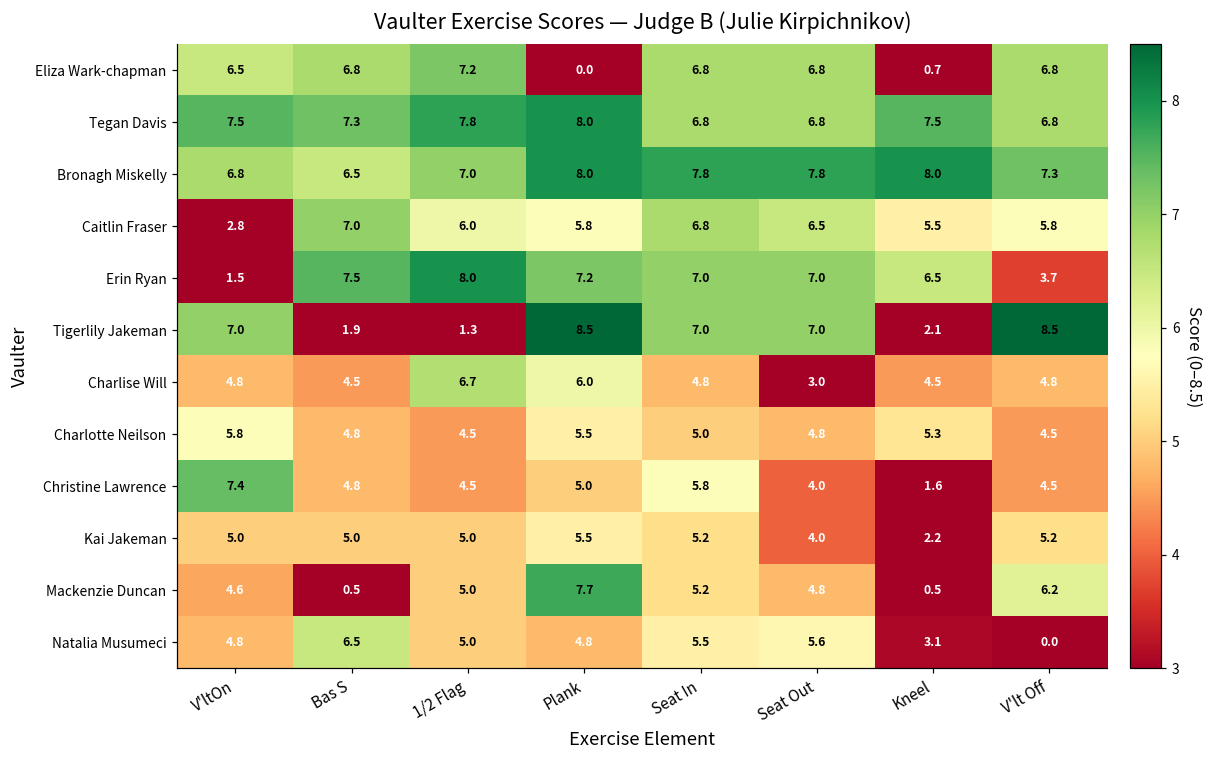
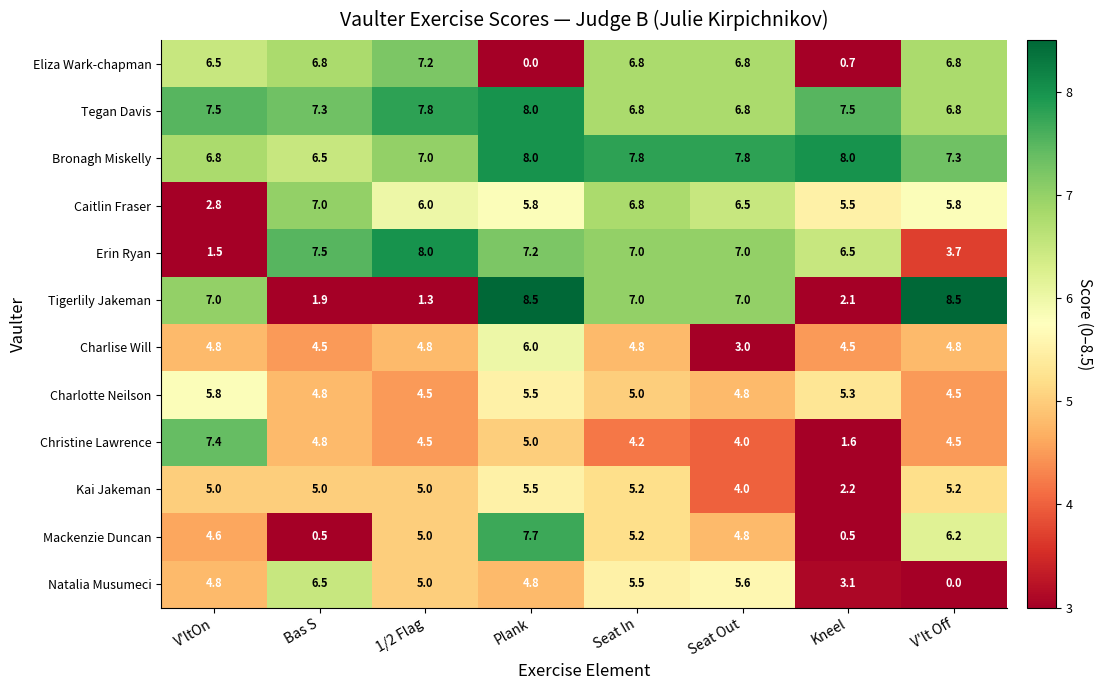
  {
    "Eliza Wark-chapman": {
      "V'ltOn": 6.5,
      "Bas S": 6.8,
      "1/2 Flag": 7.2,
      "Plank": 0.0,
      "Seat In": 6.8,
      "Seat Out": 6.8,
      "Kneel": 0.7,
      "V'lt Off": 6.8
    },
    "Tegan Davis": {
      "V'ltOn": 7.5,
      "Bas S": 7.3,
      "1/2 Flag": 7.8,
      "Plank": 8.0,
      "Seat In": 6.8,
      "Seat Out": 6.8,
      "Kneel": 7.5,
      "V'lt Off": 6.8
    },
    "Bronagh Miskelly": {
      "V'ltOn": 6.8,
      "Bas S": 6.5,
      "1/2 Flag": 7.0,
      "Plank": 8.0,
      "Seat In": 7.8,
      "Seat Out": 7.8,
      "Kneel": 8.0,
      "V'lt Off": 7.3
    },
    "Caitlin Fraser": {
      "V'ltOn": 2.8,
      "Bas S": 7.0,
      "1/2 Flag": 6.0,
      "Plank": 5.8,
      "Seat In": 6.8,
      "Seat Out": 6.5,
      "Kneel": 5.5,
      "V'lt Off": 5.8
    },
    "Erin Ryan": {
      "V'ltOn": 1.5,
      "Bas S": 7.5,
      "1/2 Flag": 8.0,
      "Plank": 7.2,
      "Seat In": 7.0,
      "Seat Out": 7.0,
      "Kneel": 6.5,
      "V'lt Off": 3.7
    },
    "Tigerlily Jakeman": {
      "V'ltOn": 7.0,
      "Bas S": 1.9,
      "1/2 Flag": 1.3,
      "Plank": 8.5,
      "Seat In": 7.0,
      "Seat Out": 7.0,
      "Kneel": 2.1,
      "V'lt Off": 8.5
    },
    "Charlise Will": {
      "V'ltOn": 4.8,
      "Bas S": 4.5,
-     "1/2 Flag": 6.7,
+     "1/2 Flag": 4.8,
      "Plank": 6.0,
      "Seat In": 4.8,
      "Seat Out": 3.0,
      "Kneel": 4.5,
      "V'lt Off": 4.8
    },
    "Charlotte Neilson": {
      "V'ltOn": 5.8,
      "Bas S": 4.8,
      "1/2 Flag": 4.5,
      "Plank": 5.5,
      "Seat In": 5.0,
      "Seat Out": 4.8,
      "Kneel": 5.3,
      "V'lt Off": 4.5
    },
    "Christine Lawrence": {
      "V'ltOn": 7.4,
      "Bas S": 4.8,
      "1/2 Flag": 4.5,
      "Plank": 5.0,
-     "Seat In": 5.8,
+     "Seat In": 4.2,
      "Seat Out": 4.0,
      "Kneel": 1.6,
      "V'lt Off": 4.5
    },
    "Kai Jakeman": {
      "V'ltOn": 5.0,
      "Bas S": 5.0,
      "1/2 Flag": 5.0,
      "Plank": 5.5,
      "Seat In": 5.2,
      "Seat Out": 4.0,
      "Kneel": 2.2,
      "V'lt Off": 5.2
    },
    "Mackenzie Duncan": {
      "V'ltOn": 4.6,
      "Bas S": 0.5,
      "1/2 Flag": 5.0,
      "Plank": 7.7,
      "Seat In": 5.2,
      "Seat Out": 4.8,
      "Kneel": 0.5,
      "V'lt Off": 6.2
    },
    "Natalia Musumeci": {
      "V'ltOn": 4.8,
      "Bas S": 6.5,
      "1/2 Flag": 5.0,
      "Plank": 4.8,
      "Seat In": 5.5,
      "Seat Out": 5.6,
      "Kneel": 3.1,
      "V'lt Off": 0.0
    }
  }
